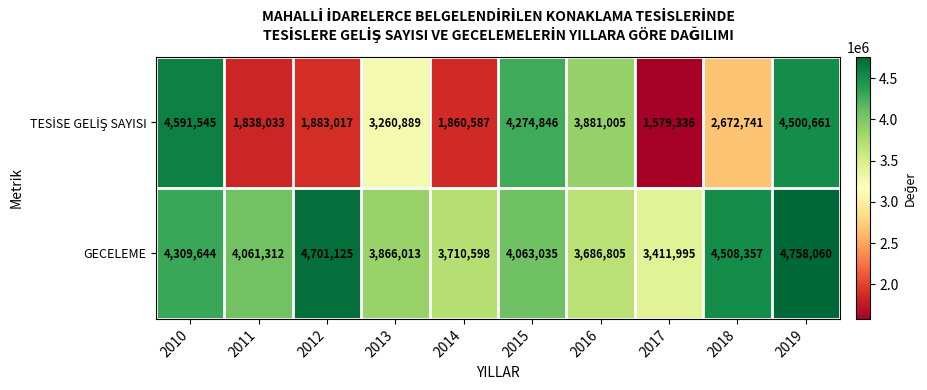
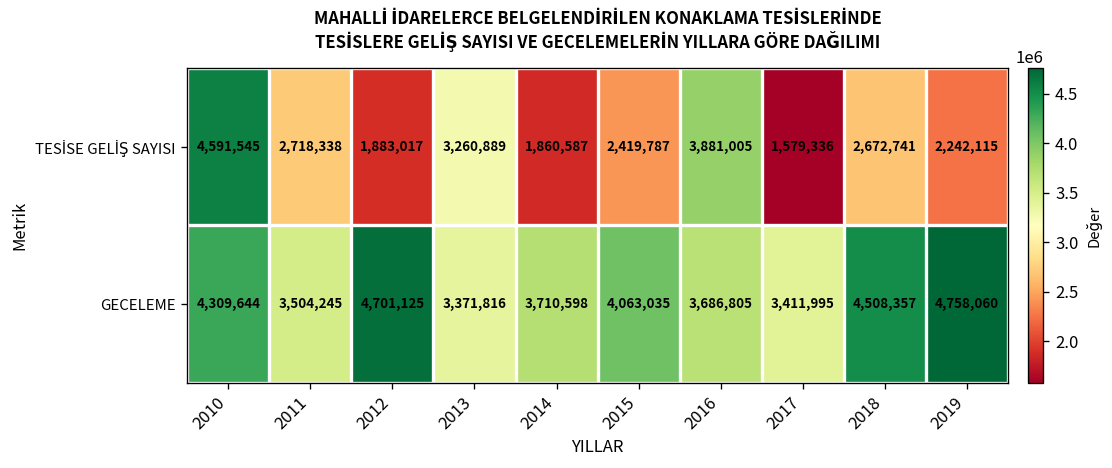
  {
    "TESİSE GELİŞ SAYISI": {
      "2010": "4,591,545",
-     "2011": "1,838,033",
+     "2011": "2,718,338",
      "2012": "1,883,017",
      "2013": "3,260,889",
      "2014": "1,860,587",
-     "2015": "4,274,846",
+     "2015": "2,419,787",
      "2016": "3,881,005",
      "2017": "1,579,336",
      "2018": "2,672,741",
-     "2019": "4,500,661"
+     "2019": "2,242,115"
    },
    "GECELEME": {
      "2010": "4,309,644",
-     "2011": "4,061,312",
+     "2011": "3,504,245",
      "2012": "4,701,125",
-     "2013": "3,866,013",
+     "2013": "3,371,816",
      "2014": "3,710,598",
      "2015": "4,063,035",
      "2016": "3,686,805",
      "2017": "3,411,995",
      "2018": "4,508,357",
      "2019": "4,758,060"
    }
  }
